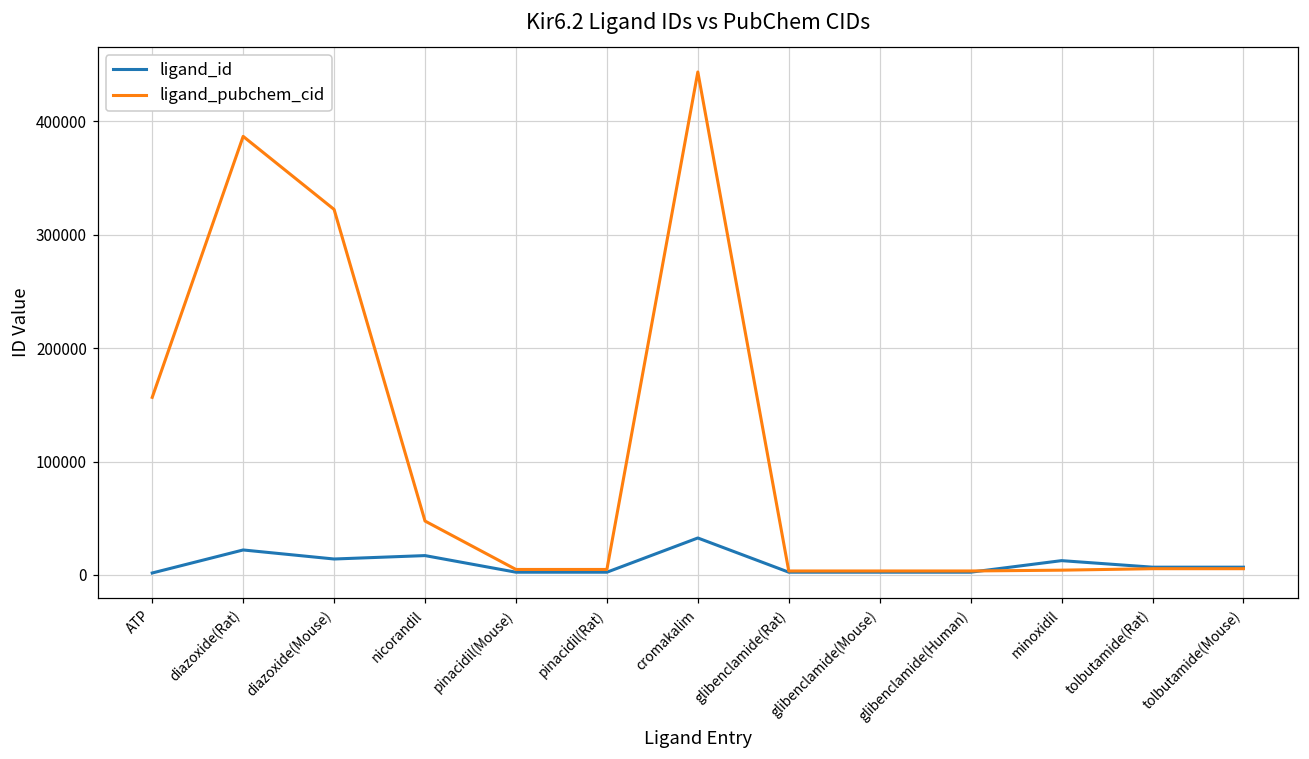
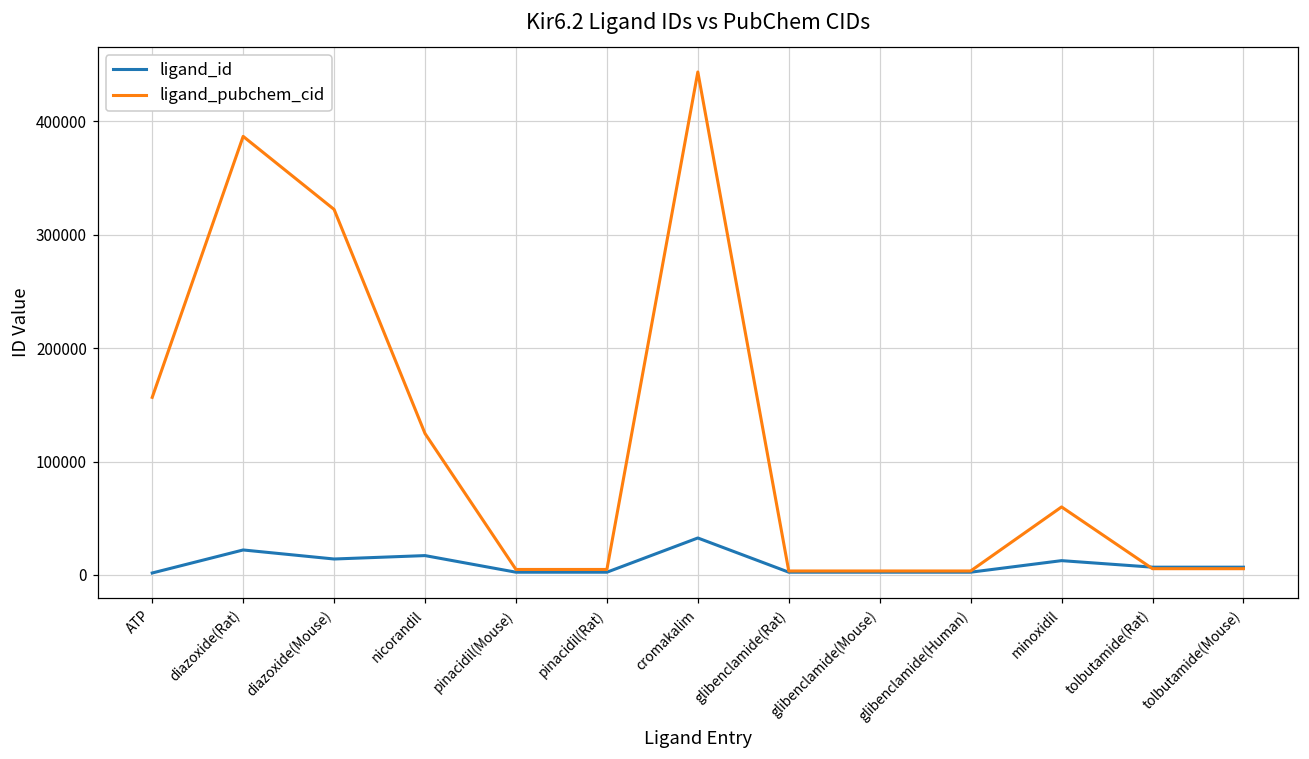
  {
    "ligand_id": {
      "ATP": 2000,
      "diazoxide(Rat)": 22000,
      "diazoxide(Mouse)": 14000,
      "nicorandil": 17000,
      "cromakalim": 33000,
      "minoxidil": 13000
    },
    "ligand_pubchem_cid": {
      "ATP": 157000,
      "diazoxide(Rat)": 387000,
      "diazoxide(Mouse)": 322000,
-     "nicorandil": 48000,
+     "nicorandil": 125000,
      "cromakalim": 443000,
-     "minoxidil": 4000
+     "minoxidil": 60000
    }
  }
